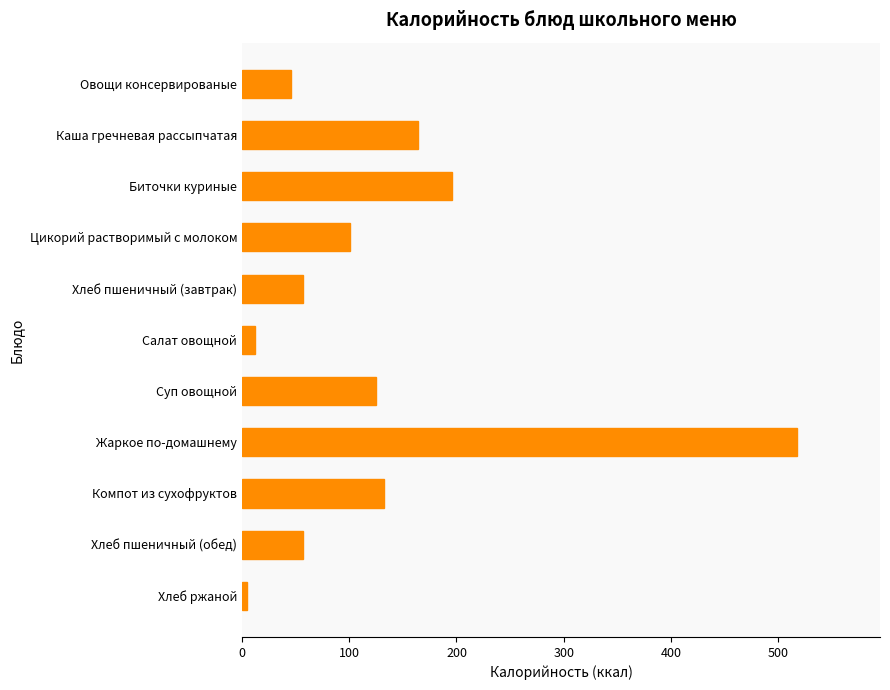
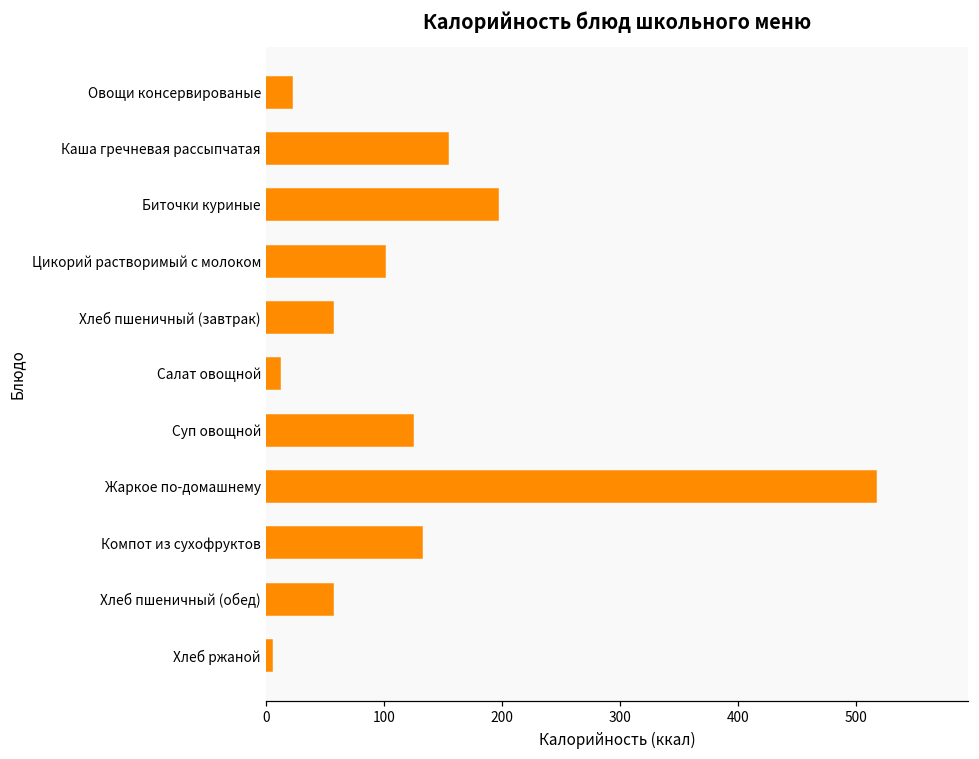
  {
-   "Овощи консервированые": 46,
-   "Каша гречневая рассыпчатая": 164,
+   "Овощи консервированые": 22,
+   "Каша гречневая рассыпчатая": 154,
    "Биточки куриные": 196,
    "Цикорий растворимый с молоком": 100,
    "Хлеб пшеничный (завтрак)": 57,
    "Салат овощной": 12,
    "Суп овощной": 125,
    "Жаркое по-домашнему": 517,
    "Компот из сухофруктов": 132,
    "Хлеб пшеничный (обед)": 57,
    "Хлеб ржаной": 5
  }
